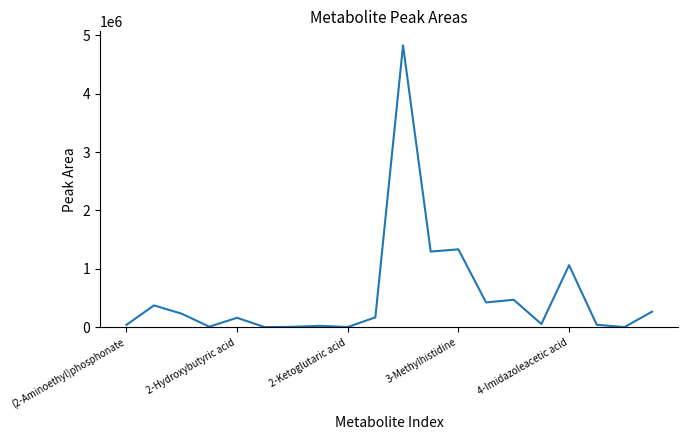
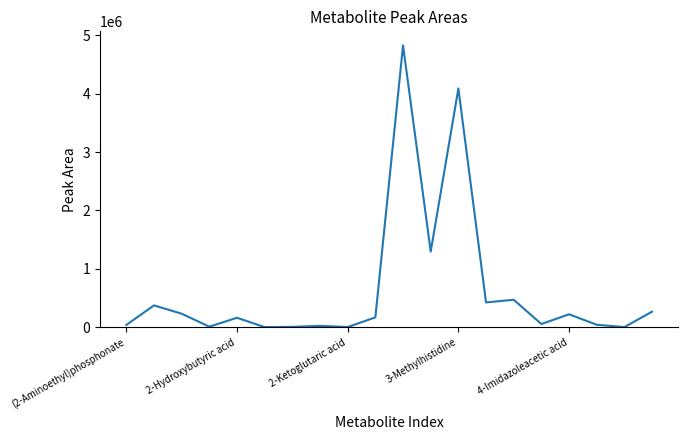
  {
    "(2-Aminoethyl)phosphonate": 0,
    "2-Hydroxybutyric acid": 200000,
    "2-Ketoglutaric acid": 0,
-   "3-Methylhistidine": 1300000,
-   "4-Imidazoleacetic acid": 1100000
+   "3-Methylhistidine": 4100000,
+   "4-Imidazoleacetic acid": 200000
  }
